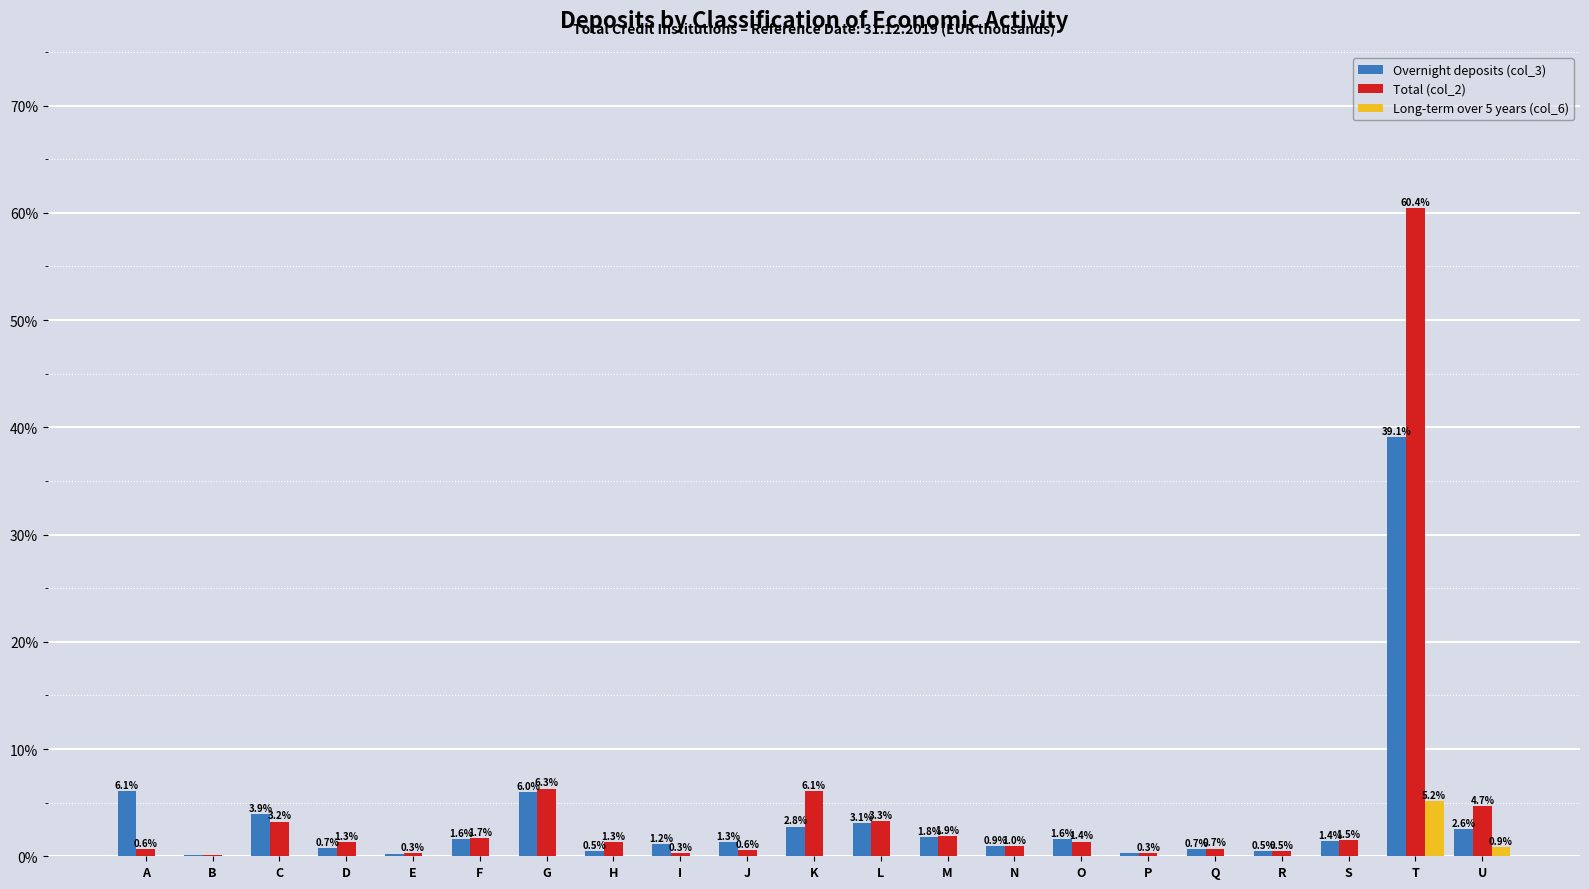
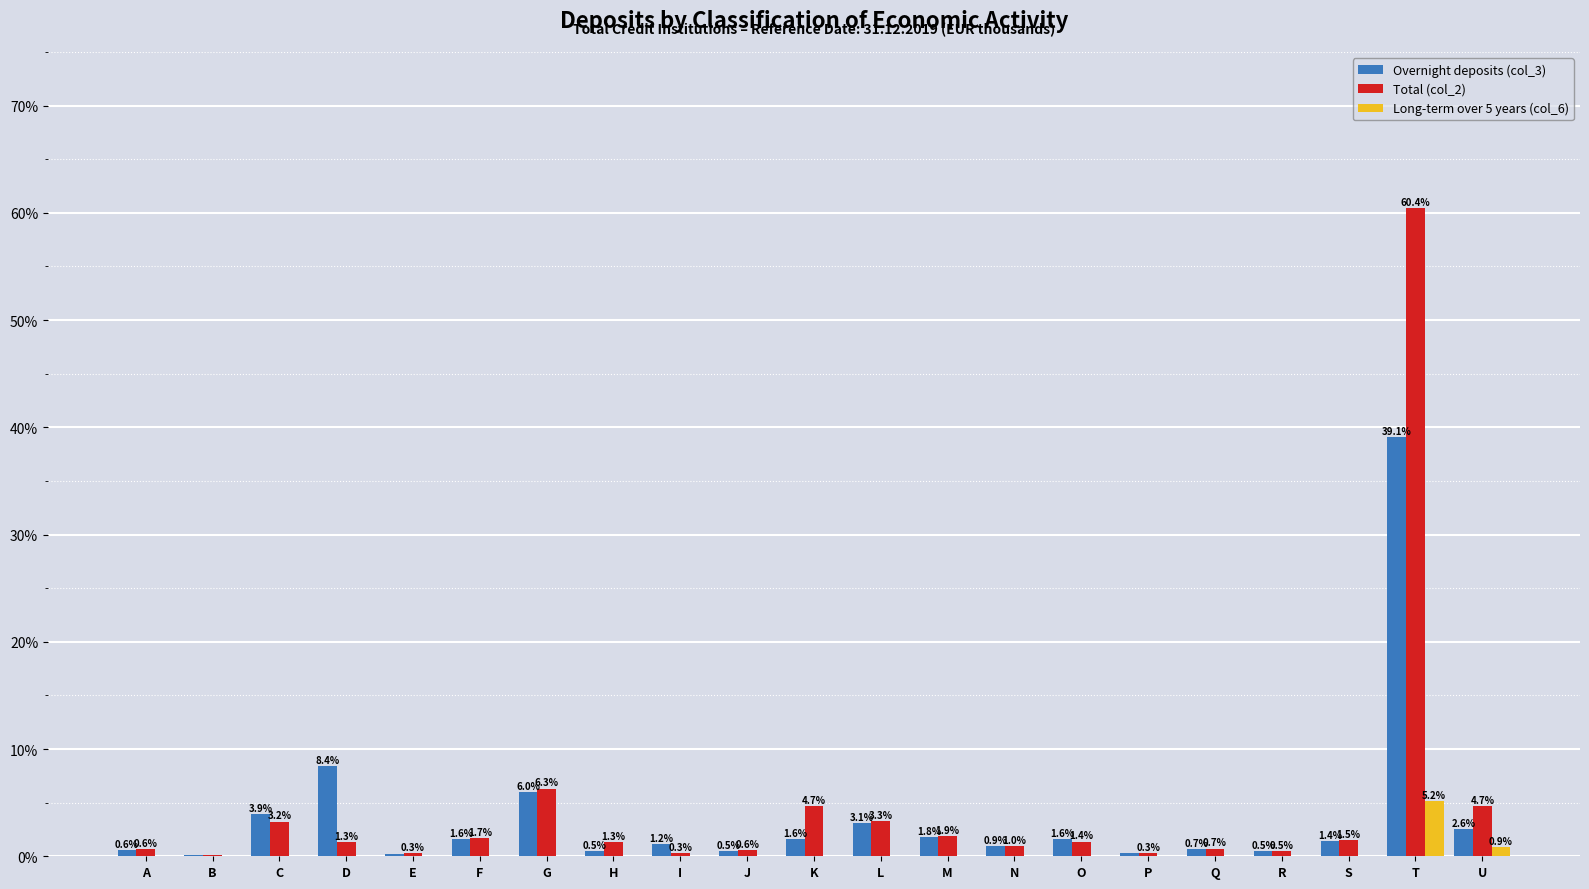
  {
    "Overnight deposits (col_3)": {
-     "A": "6.1%",
+     "A": "0.6%",
      "C": "3.9%",
-     "D": "0.7%",
+     "D": "8.4%",
      "G": "6.0%",
      "H": "0.5%",
      "I": "1.2%",
-     "J": "1.3%",
-     "K": "2.8%",
+     "J": "0.5%",
+     "K": "1.6%",
      "T": "39.1%",
      "U": "2.6%"
    },
    "Total (col_2)": {
      "A": "0.6%",
      "C": "3.2%",
      "D": "1.3%",
      "E": "0.3%",
      "G": "6.3%",
      "H": "1.3%",
      "I": "0.3%",
      "J": "0.6%",
-     "K": "6.1%",
+     "K": "4.7%",
      "P": "0.3%",
      "T": "60.4%",
      "U": "4.7%"
    },
    "Long-term over 5 years (col_6)": {
      "T": "5.2%",
      "U": "0.9%"
    }
  }
